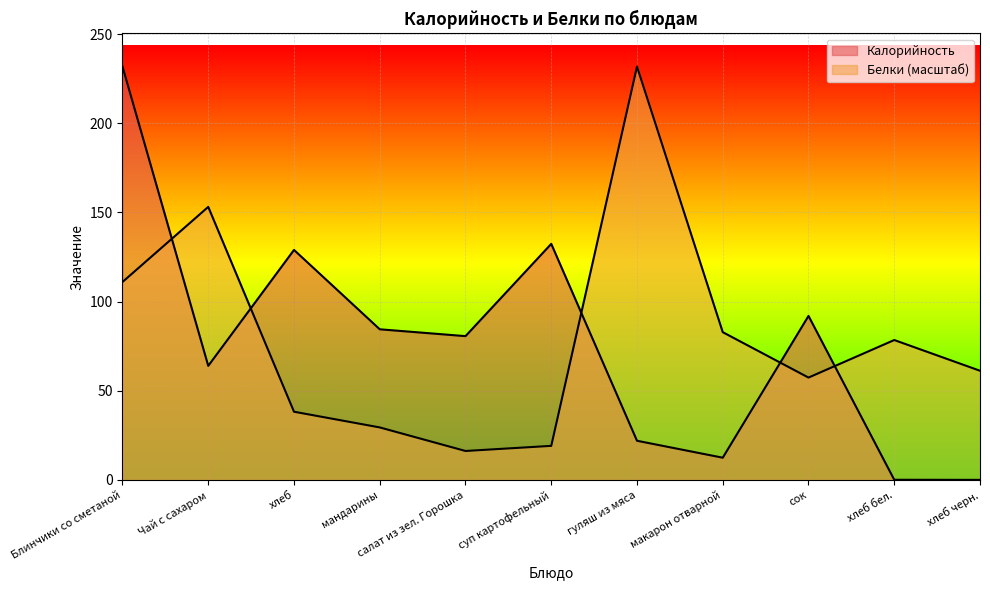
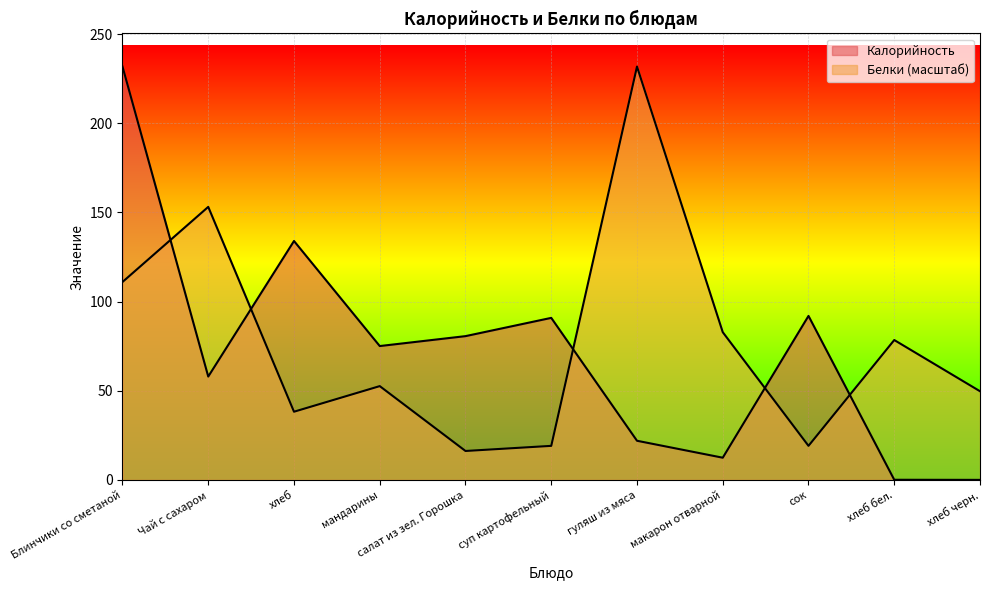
  {
    "Калорийность": {
      "Блинчики со сметаной": 232,
-     "Чай с сахаром": 64,
-     "хлеб": 129,
-     "мандарины": 85,
+     "Чай с сахаром": 58,
+     "хлеб": 134,
+     "мандарины": 75,
      "салат из зел. Горошка": 81,
-     "суп картофельный": 132,
+     "суп картофельный": 91,
      "гуляш из мяса": 22,
      "макарон отварной": 13,
      "сок": 92,
      "хлеб бел.": 0,
      "хлеб черн.": 0
    },
    "Белки (масштаб)": {
      "Блинчики со сметаной": 111,
      "Чай с сахаром": 153,
      "хлеб": 38,
-     "мандарины": 29,
+     "мандарины": 53,
      "салат из зел. Горошка": 16,
      "суп картофельный": 19,
      "гуляш из мяса": 232,
      "макарон отварной": 83,
-     "сок": 57,
+     "сок": 19,
      "хлеб бел.": 78,
-     "хлеб черн.": 61
+     "хлеб черн.": 50
    }
  }
